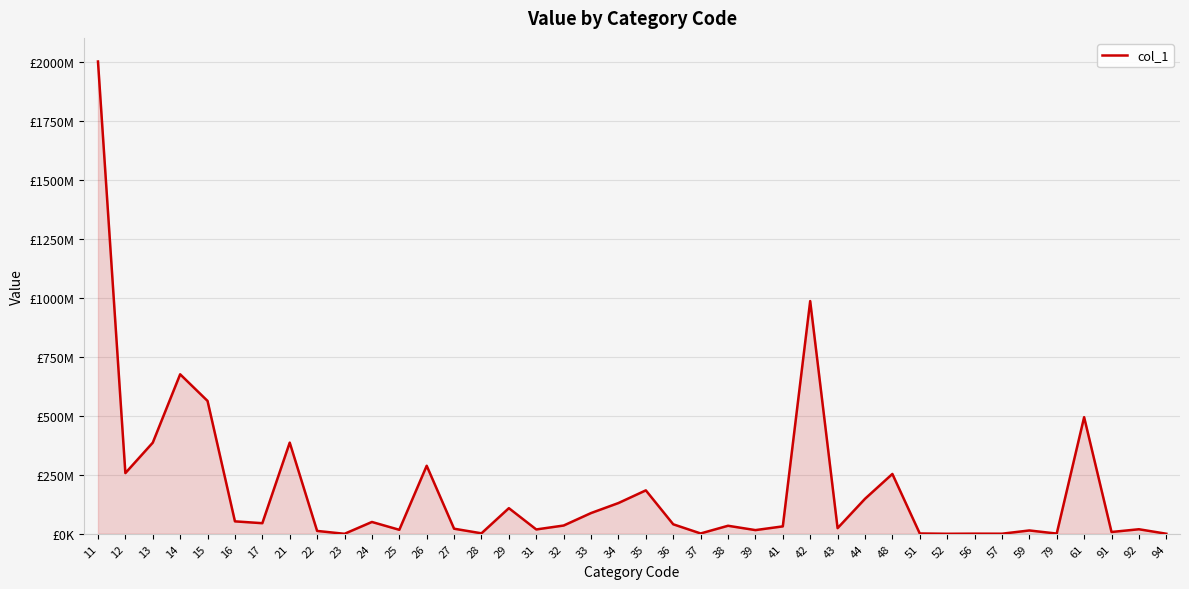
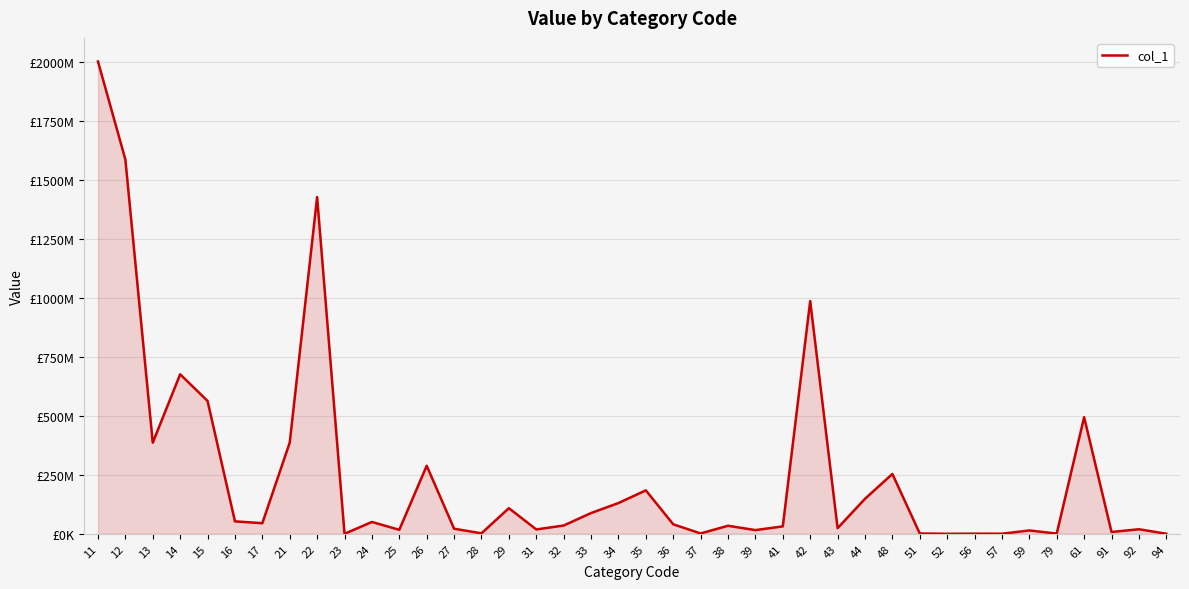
  {
    "11": "£2000000000",
-   "12": "£260000000",
+   "12": "£1590000000",
    "13": "£390000000",
    "14": "£680000000",
    "15": "£560000000",
    "16": "£50000000",
    "17": "£50000000",
    "21": "£390000000",
-   "22": "£10000000",
+   "22": "£1430000000",
    "23": "£0",
    "24": "£50000000",
    "25": "£20000000",
    "26": "£290000000",
    "27": "£20000000",
    "28": "£0",
    "29": "£110000000",
    "31": "£20000000",
    "32": "£40000000",
    "33": "£90000000",
    "34": "£130000000",
    "35": "£180000000",
    "36": "£40000000",
    "37": "£0",
    "38": "£30000000",
    "39": "£20000000",
    "41": "£30000000",
    "42": "£990000000",
    "43": "£20000000",
    "44": "£150000000",
    "48": "£250000000",
    "51": "£0",
    "52": "£0",
    "56": "£0",
    "57": "£0",
    "59": "£10000000",
    "79": "£0",
    "61": "£490000000",
    "91": "£10000000",
    "92": "£20000000",
    "94": "£0"
  }
